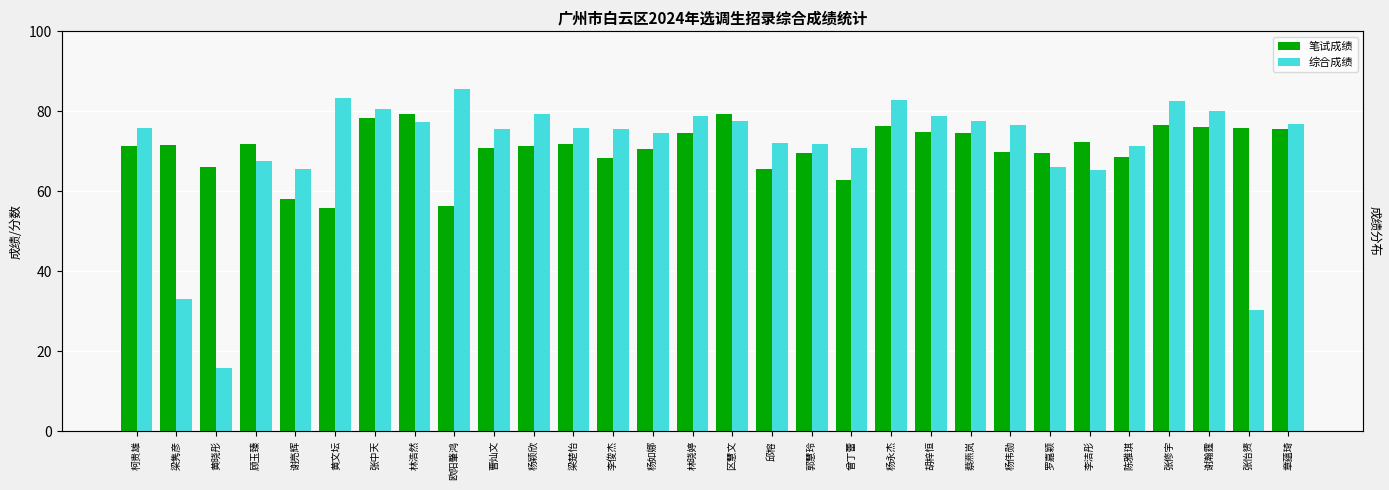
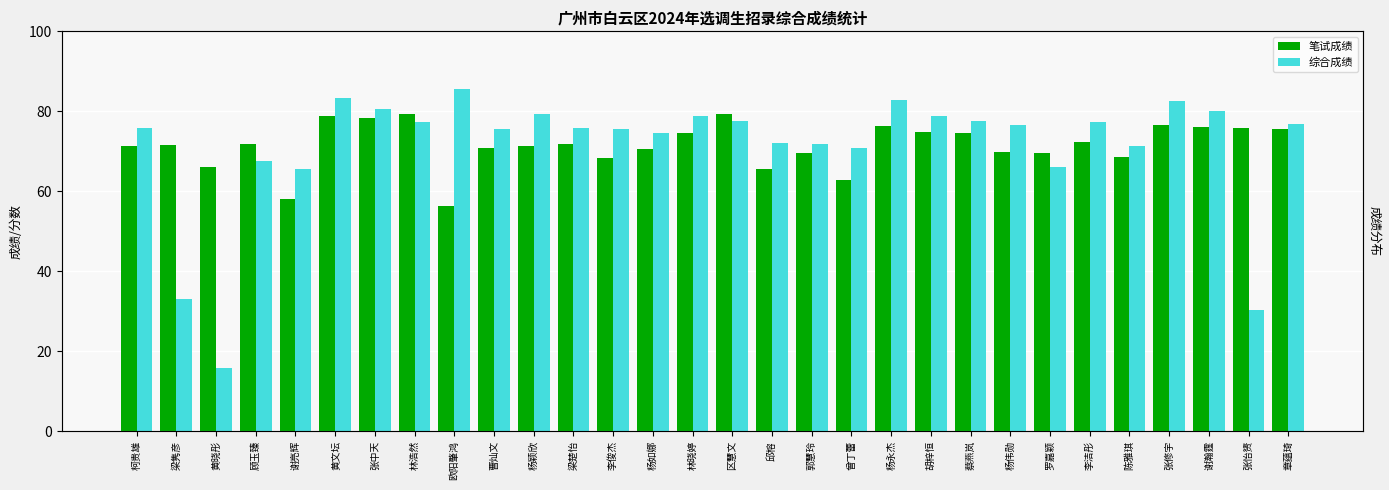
  {
    "笔试成绩": {
      "柯贵雄": 71,
      "梁隽彦": 72,
      "黄晓彤": 66,
      "顾玉臻": 72,
      "谢亮辉": 58,
-     "黄文坛": 56,
+     "黄文坛": 79,
      "张中天": 78,
      "林浩然": 79,
      "欧阳肇鸿": 56,
      "曹灿文": 71,
      "杨颖欣": 71,
      "梁楚怡": 72,
      "李俊杰": 68,
      "杨如娜": 71,
      "林晓婷": 75,
      "区慧文": 79,
      "邱榕": 66,
      "郭慧玲": 70,
      "曾丁蕾": 63,
      "杨永杰": 76,
      "胡梓恒": 75,
      "蔡燕岚": 75,
      "杨伟勋": 70,
      "罗嘉颖": 70,
      "李洁彤": 72,
      "陈雅琪": 69,
      "张修宇": 77,
      "谢瀚霆": 76,
      "张怡赟": 76,
      "章蕴琦": 76
    },
    "综合成绩": {
      "柯贵雄": 76,
      "梁隽彦": 33,
      "黄晓彤": 16,
      "顾玉臻": 68,
      "谢亮辉": 66,
      "黄文坛": 83,
      "张中天": 81,
      "林浩然": 77,
      "欧阳肇鸿": 86,
      "曹灿文": 76,
      "杨颖欣": 79,
      "梁楚怡": 76,
      "李俊杰": 76,
      "杨如娜": 75,
      "林晓婷": 79,
      "区慧文": 78,
      "邱榕": 72,
      "郭慧玲": 72,
      "曾丁蕾": 71,
      "杨永杰": 83,
      "胡梓恒": 79,
      "蔡燕岚": 78,
      "杨伟勋": 76,
      "罗嘉颖": 66,
-     "李洁彤": 65,
+     "李洁彤": 77,
      "陈雅琪": 71,
      "张修宇": 83,
      "谢瀚霆": 80,
      "张怡赟": 30,
      "章蕴琦": 77
    }
  }
